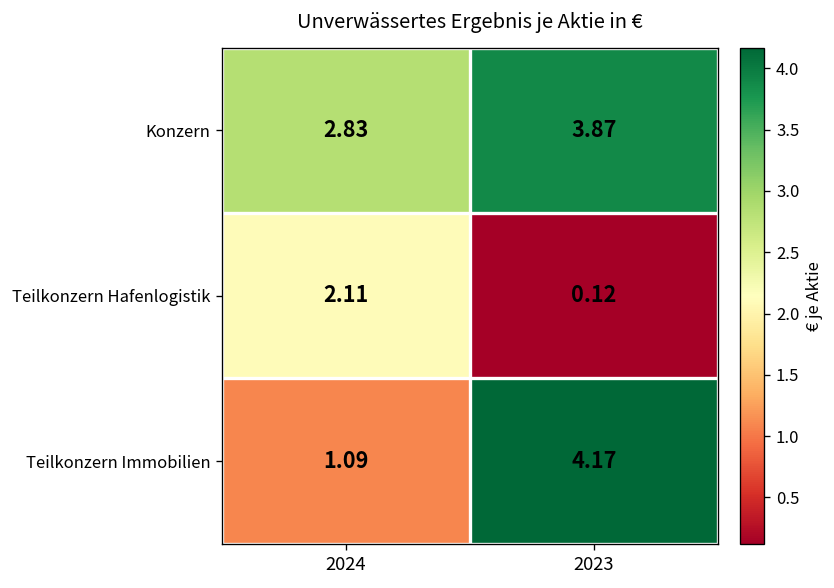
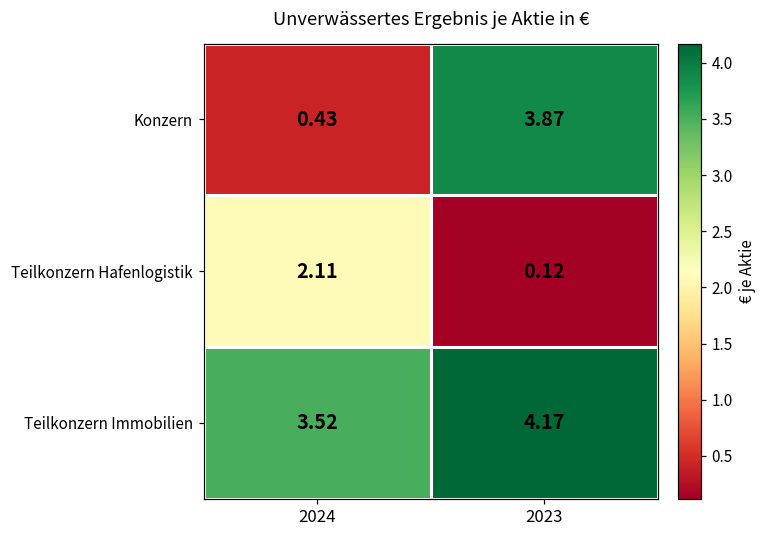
  {
    "Konzern": {
-     "2024": 2.83,
+     "2024": 0.43,
      "2023": 3.87
    },
    "Teilkonzern Hafenlogistik": {
      "2024": 2.11,
      "2023": 0.12
    },
    "Teilkonzern Immobilien": {
-     "2024": 1.09,
+     "2024": 3.52,
      "2023": 4.17
    }
  }
